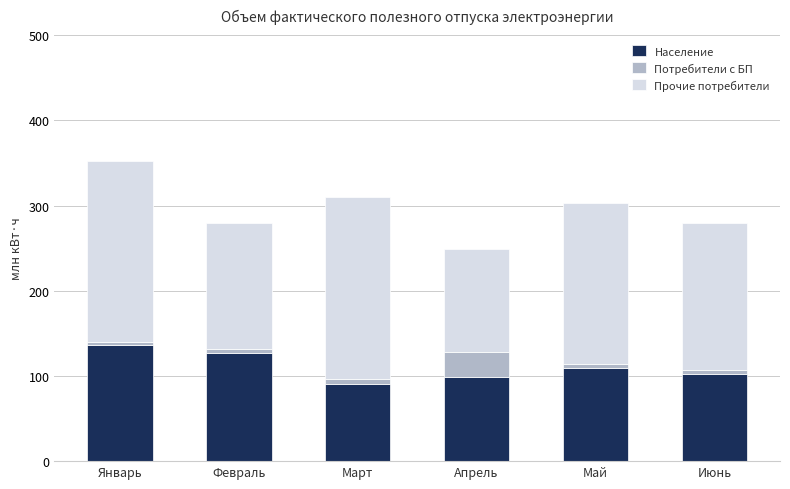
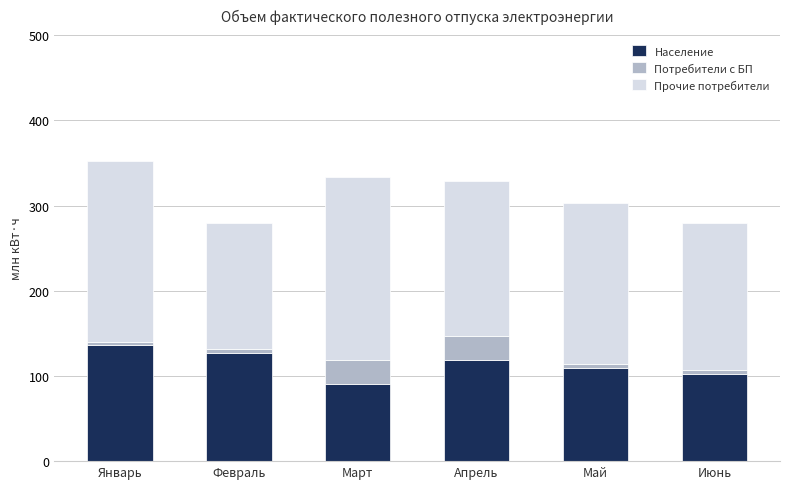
  {
    "Население": {
      "Январь": 140,
      "Февраль": 130,
      "Март": 90,
-     "Апрель": 100,
+     "Апрель": 120,
      "Май": 110,
      "Июнь": 100
    },
    "Потребители с БП": {
      "Январь": 0,
      "Февраль": 0,
-     "Март": 10,
+     "Март": 30,
      "Апрель": 30,
      "Май": 0,
      "Июнь": 0
    },
    "Прочие потребители": {
      "Январь": 210,
      "Февраль": 150,
      "Март": 210,
-     "Апрель": 120,
+     "Апрель": 180,
      "Май": 190,
      "Июнь": 170
    }
  }
